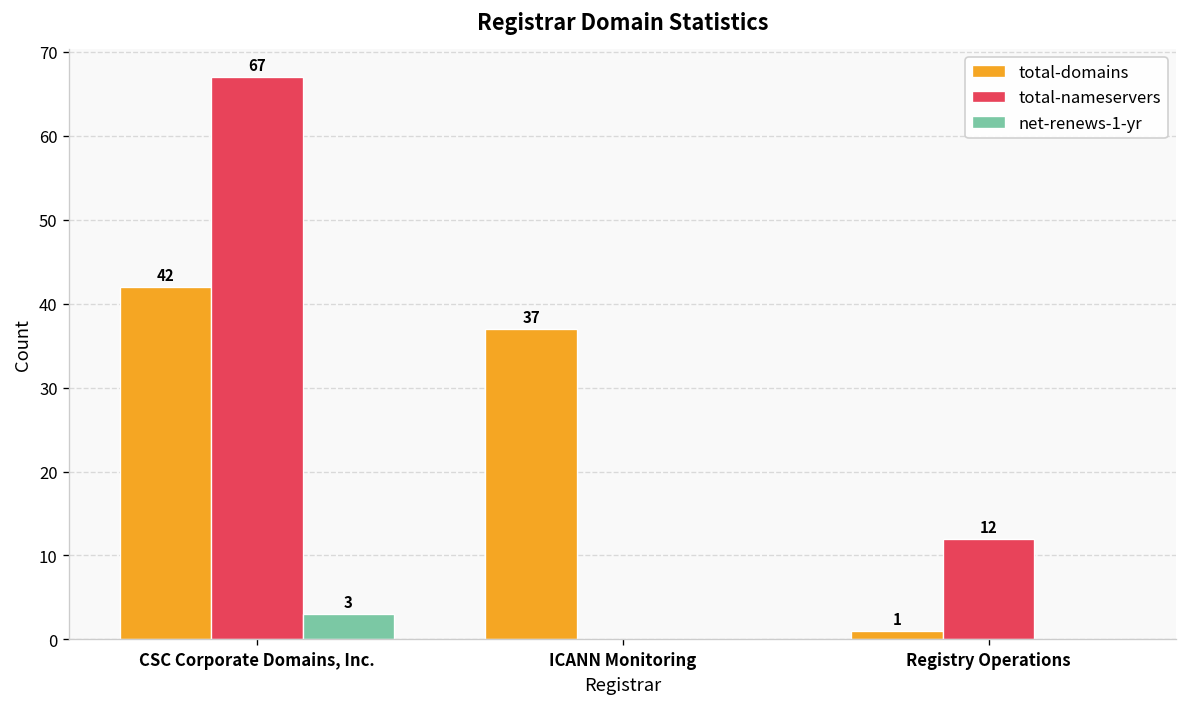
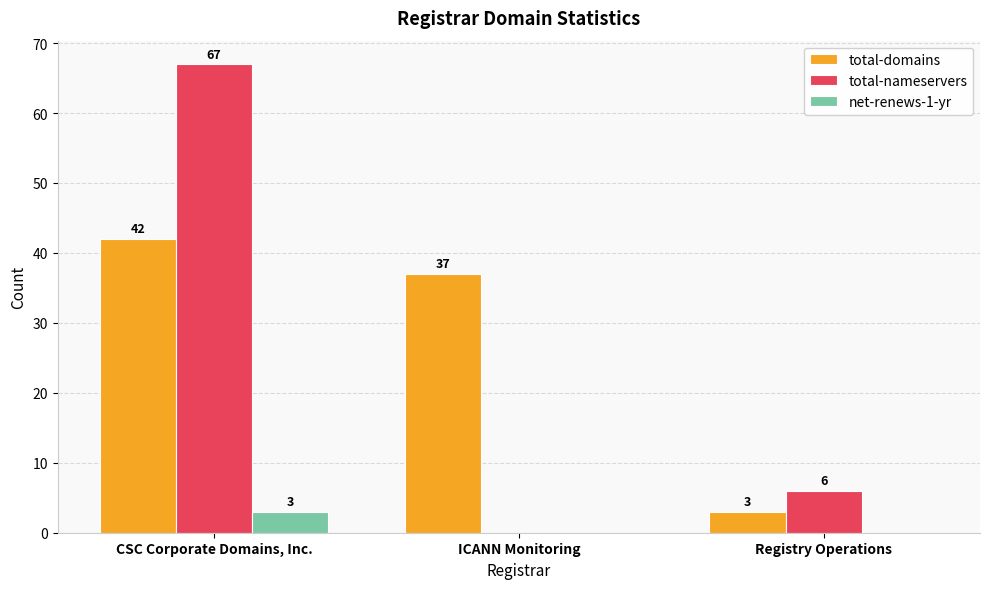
  {
    "total-domains": {
      "CSC Corporate Domains, Inc.": 42,
      "ICANN Monitoring": 37,
-     "Registry Operations": 1
+     "Registry Operations": 3
    },
    "total-nameservers": {
      "CSC Corporate Domains, Inc.": 67,
-     "Registry Operations": 12
+     "Registry Operations": 6
    },
    "net-renews-1-yr": {
      "CSC Corporate Domains, Inc.": 3
    }
  }
